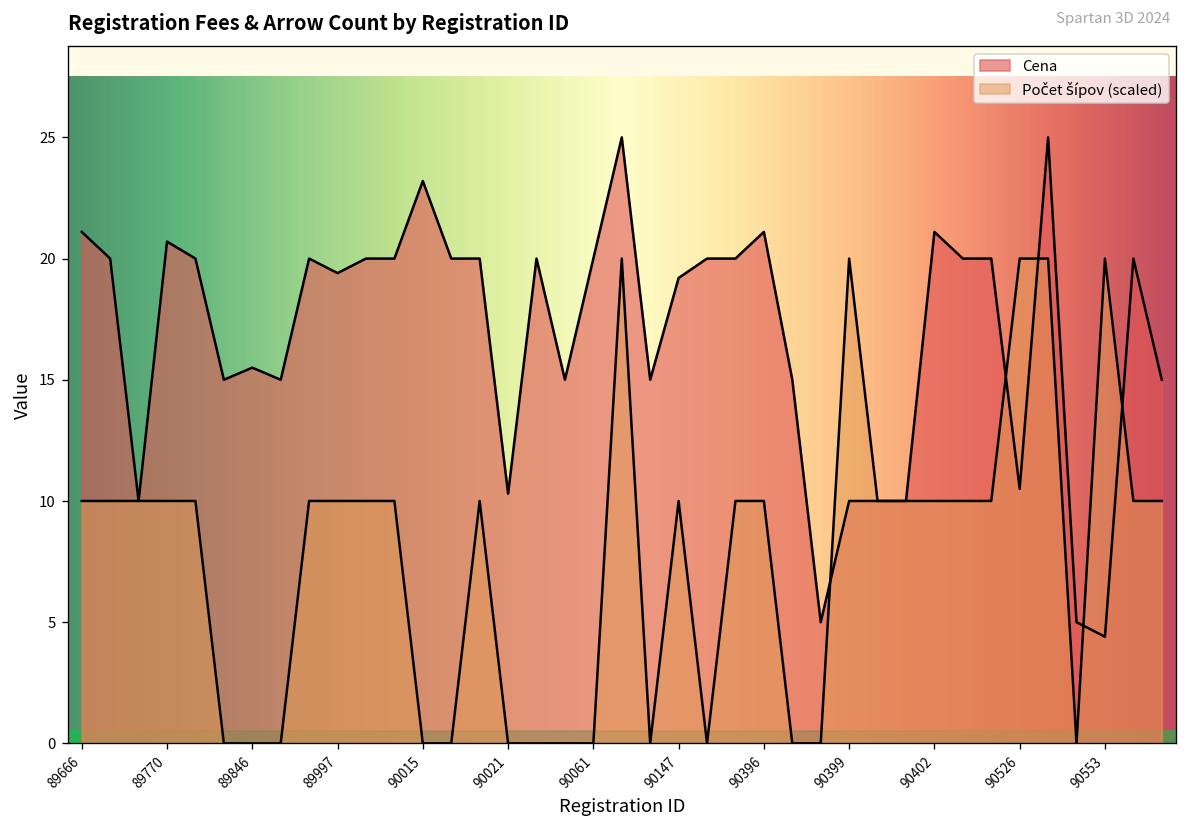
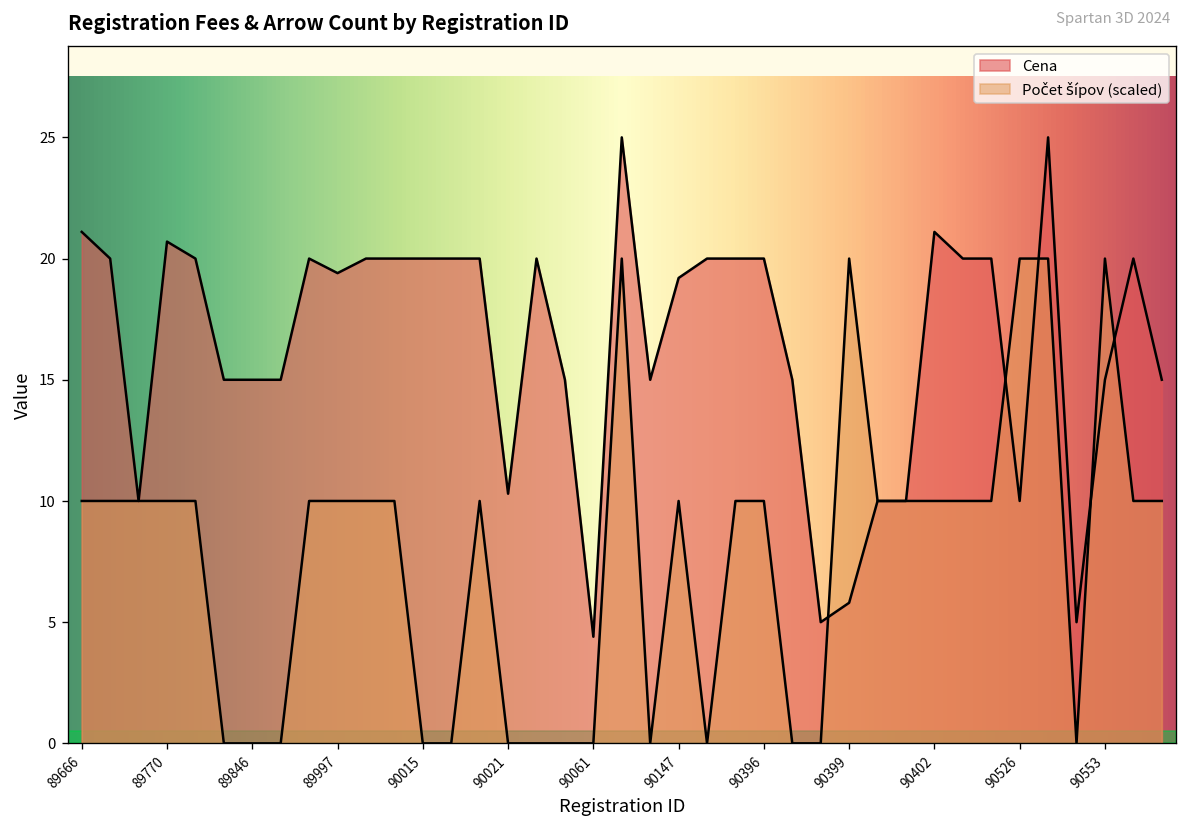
  {
    "Cena": {
      "89666": 21.1,
      "89770": 20.7,
-     "89846": 15.5,
+     "89846": 15.0,
      "89997": 19.4,
-     "90015": 23.2,
+     "90015": 20.0,
      "90021": 10.3,
-     "90061": 20.0,
+     "90061": 4.4,
      "90147": 19.2,
-     "90396": 21.1,
-     "90399": 10.0,
+     "90396": 20.0,
+     "90399": 5.8,
      "90402": 21.1,
-     "90526": 10.5,
-     "90553": 4.4
+     "90526": 10.0,
+     "90553": 15.0
    },
    "Počet šípov (scaled)": {
      "89666": 10.0,
      "89770": 10.0,
      "89997": 10.0,
      "90147": 10.0,
      "90396": 10.0,
      "90399": 20.0,
      "90402": 10.0,
      "90526": 20.0,
      "90553": 20.0
    }
  }
